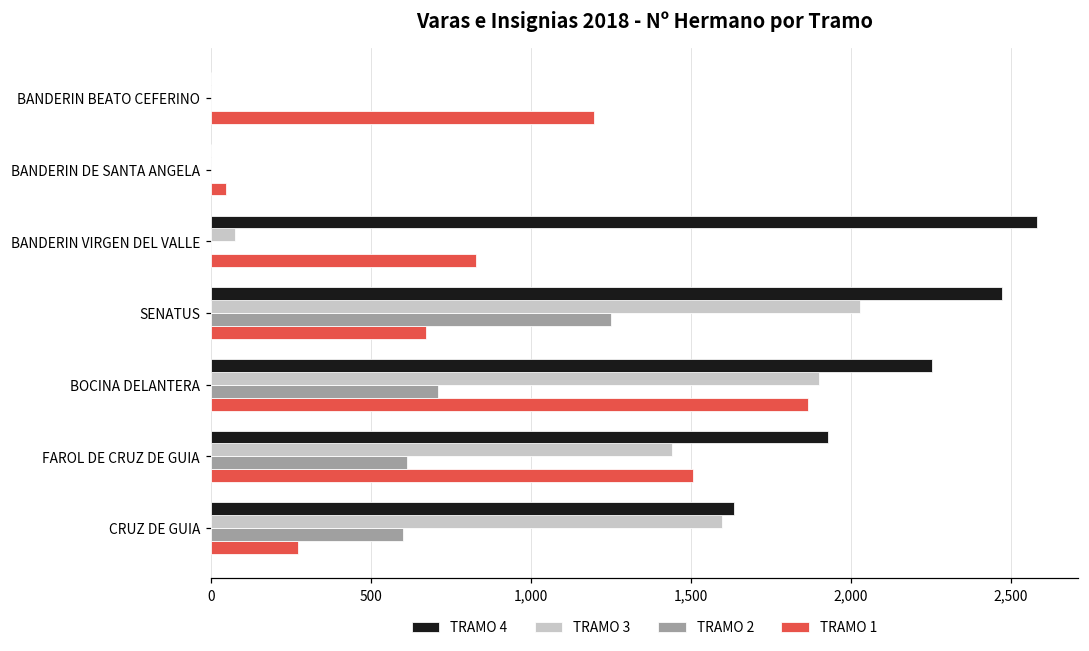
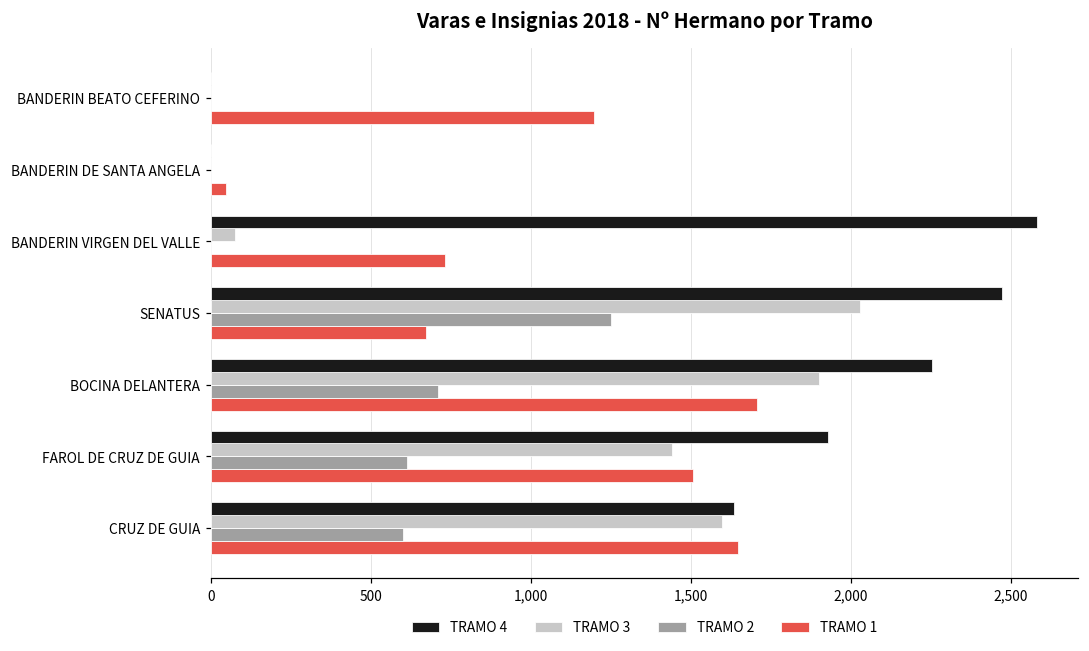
  {
    "TRAMO 1": {
      "BANDERIN BEATO CEFERINO": "1,200",
      "BANDERIN DE SANTA ANGELA": "50",
-     "BANDERIN VIRGEN DEL VALLE": "830",
+     "BANDERIN VIRGEN DEL VALLE": "730",
      "SENATUS": "670",
-     "BOCINA DELANTERA": "1,870",
+     "BOCINA DELANTERA": "1,710",
      "FAROL DE CRUZ DE GUIA": "1,510",
-     "CRUZ DE GUIA": "270"
+     "CRUZ DE GUIA": "1,650"
    },
    "TRAMO 2": {
      "BANDERIN BEATO CEFERINO": "0",
      "BANDERIN DE SANTA ANGELA": "0",
      "BANDERIN VIRGEN DEL VALLE": "0",
      "SENATUS": "1,250",
      "BOCINA DELANTERA": "710",
      "FAROL DE CRUZ DE GUIA": "610",
      "CRUZ DE GUIA": "600"
    },
    "TRAMO 3": {
      "BANDERIN BEATO CEFERINO": "0",
      "BANDERIN DE SANTA ANGELA": "0",
      "BANDERIN VIRGEN DEL VALLE": "80",
      "SENATUS": "2,030",
      "BOCINA DELANTERA": "1,900",
      "FAROL DE CRUZ DE GUIA": "1,440",
      "CRUZ DE GUIA": "1,600"
    },
    "TRAMO 4": {
      "BANDERIN BEATO CEFERINO": "0",
      "BANDERIN DE SANTA ANGELA": "0",
      "BANDERIN VIRGEN DEL VALLE": "2,580",
      "SENATUS": "2,470",
      "BOCINA DELANTERA": "2,250",
      "FAROL DE CRUZ DE GUIA": "1,930",
      "CRUZ DE GUIA": "1,630"
    }
  }
